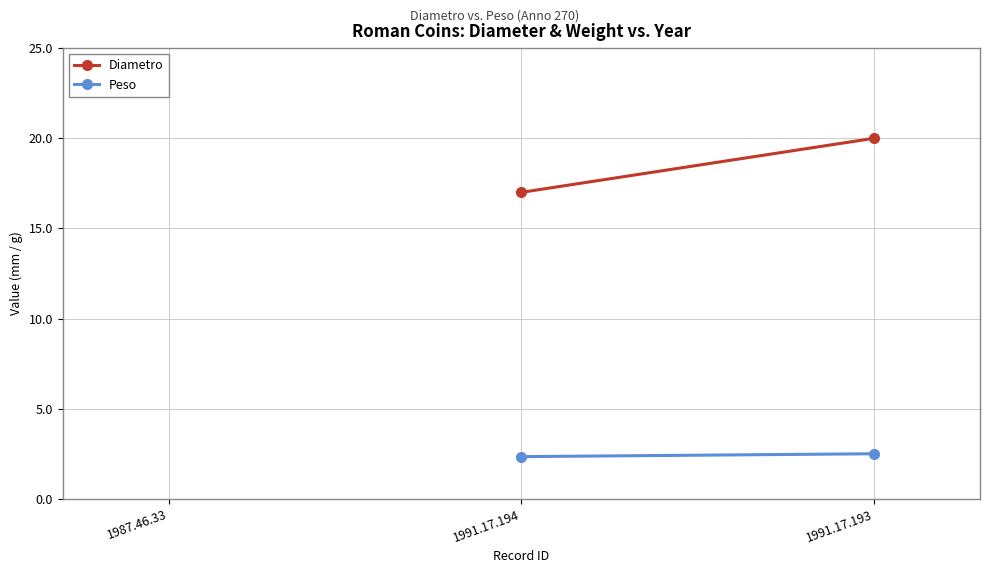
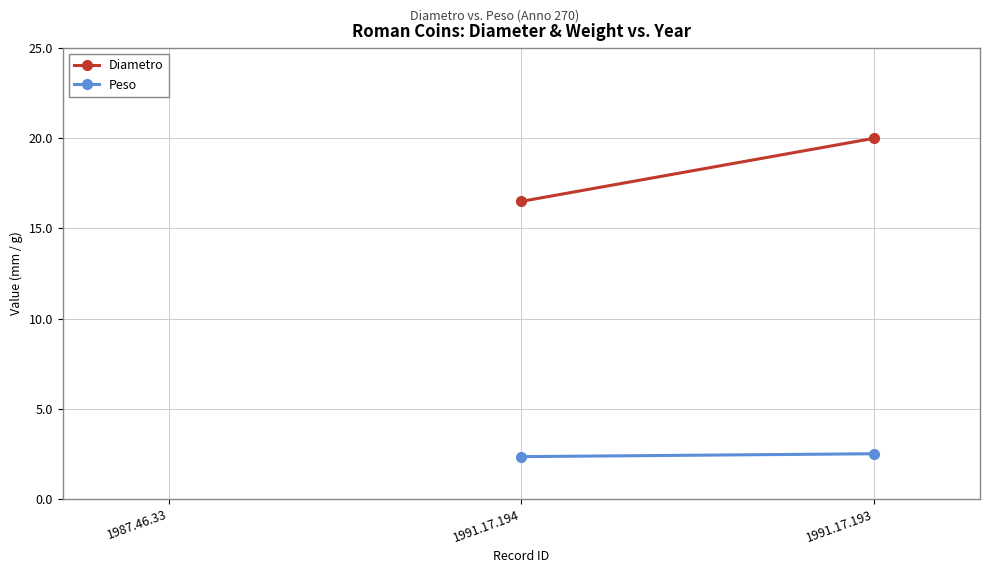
  {
    "Diametro": {
-     "1991.17.194": 17.0,
+     "1991.17.194": 16.5,
      "1991.17.193": 20.0
    },
    "Peso": {
      "1991.17.194": 2.3,
      "1991.17.193": 2.5
    }
  }
